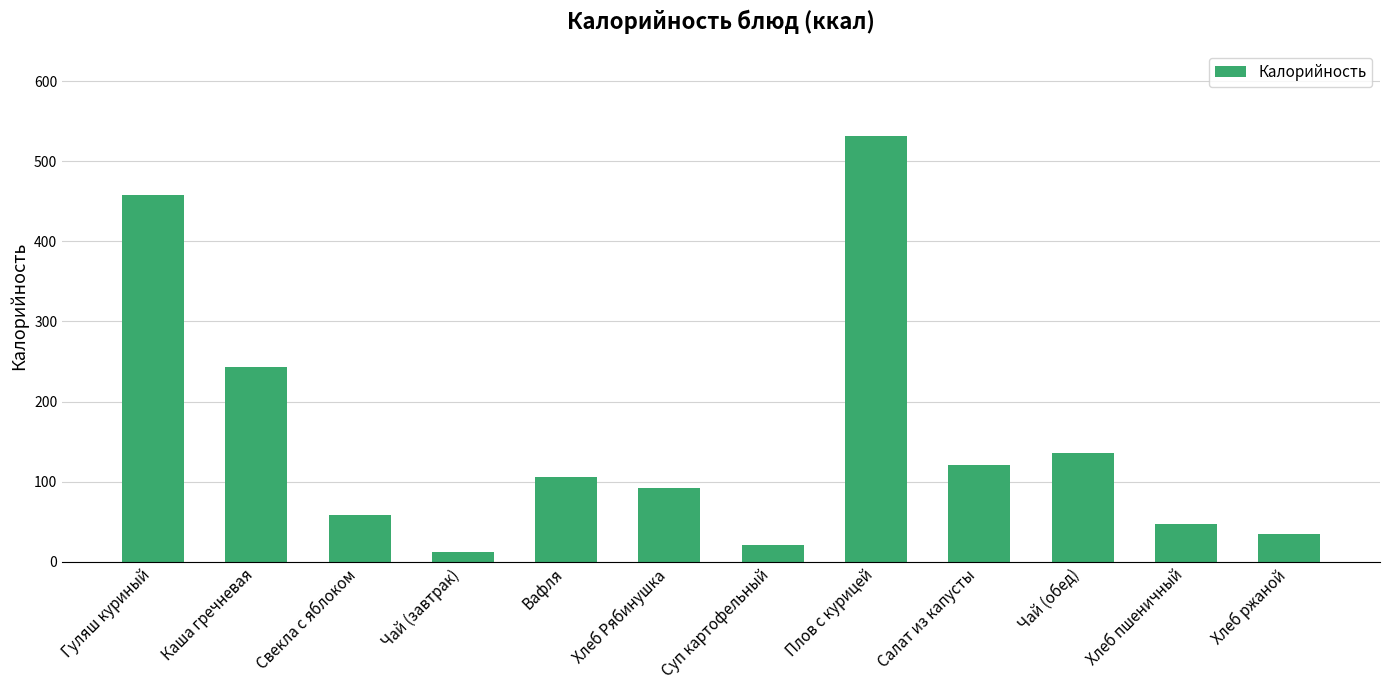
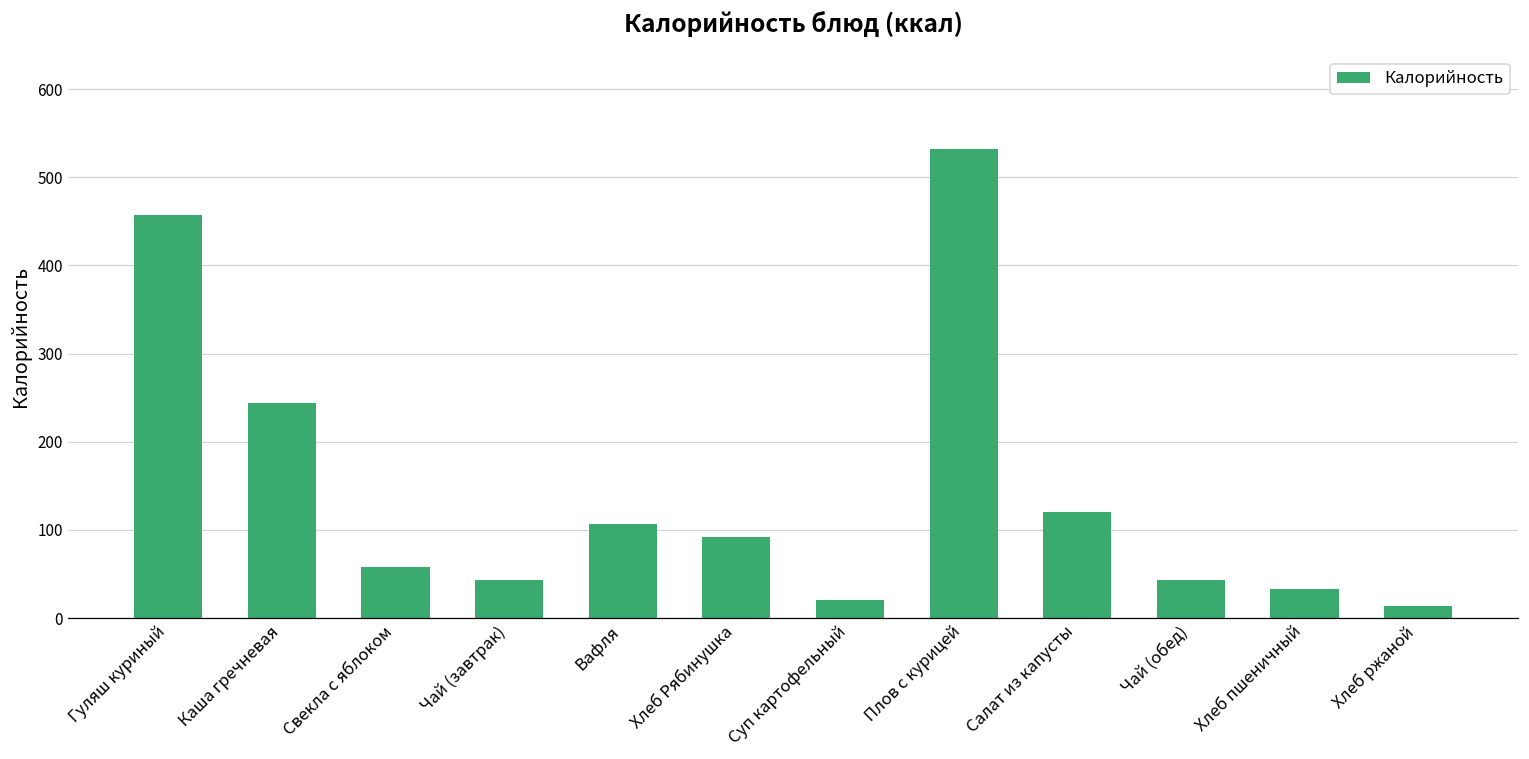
  {
    "Гуляш куриный": 460,
    "Каша гречневая": 240,
    "Свекла с яблоком": 60,
-   "Чай (завтрак)": 10,
+   "Чай (завтрак)": 40,
    "Вафля": 110,
    "Хлеб Рябинушка": 90,
    "Суп картофельный": 20,
    "Плов с курицей": 530,
    "Салат из капусты": 120,
-   "Чай (обед)": 140,
-   "Хлеб пшеничный": 50,
-   "Хлеб ржаной": 30
+   "Чай (обед)": 40,
+   "Хлеб пшеничный": 30,
+   "Хлеб ржаной": 10
  }
